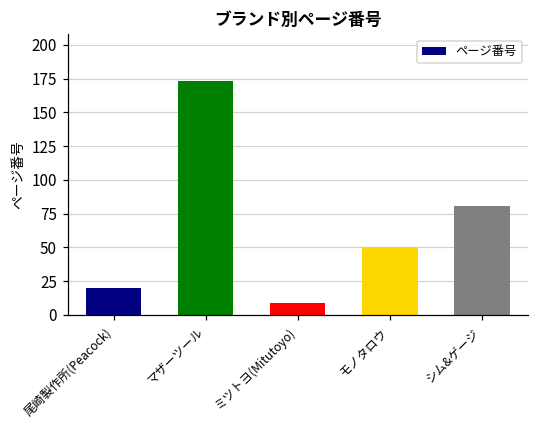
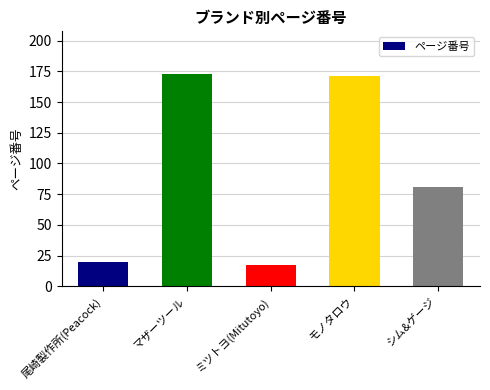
  {
    "尾崎製作所(Peacock)": 20,
    "マザーツール": 173,
-   "ミツトヨ(Mitutoyo)": 9,
-   "モノタロウ": 50,
+   "ミツトヨ(Mitutoyo)": 17,
+   "モノタロウ": 171,
    "シム&ゲージ": 81
  }
